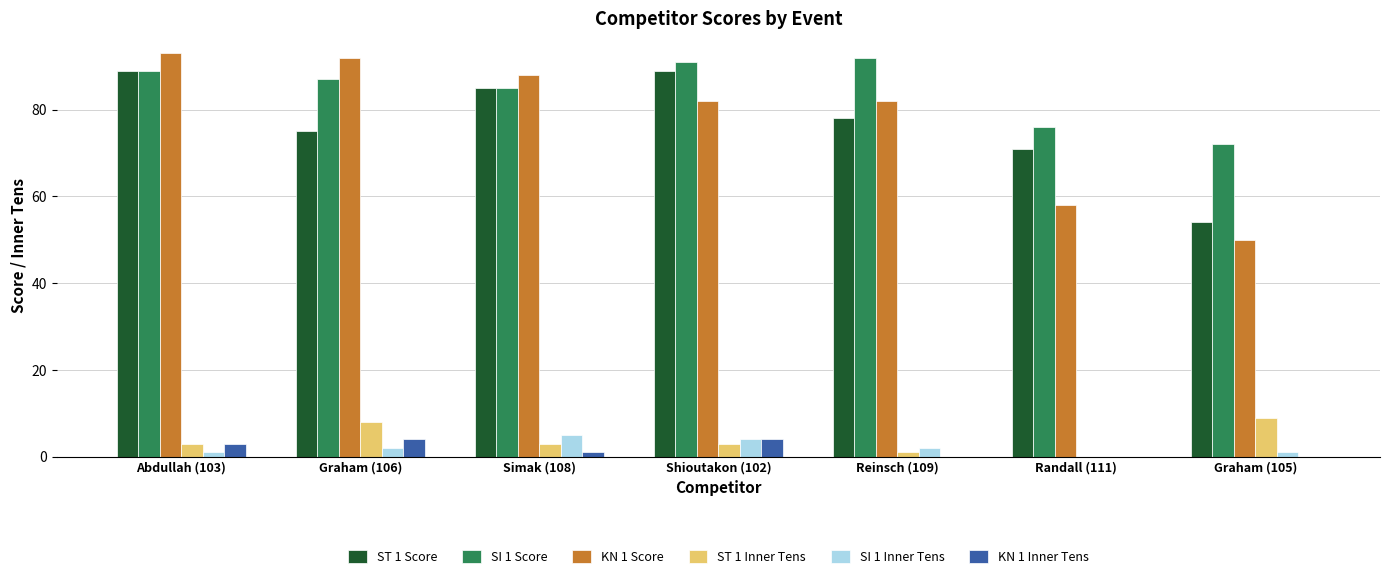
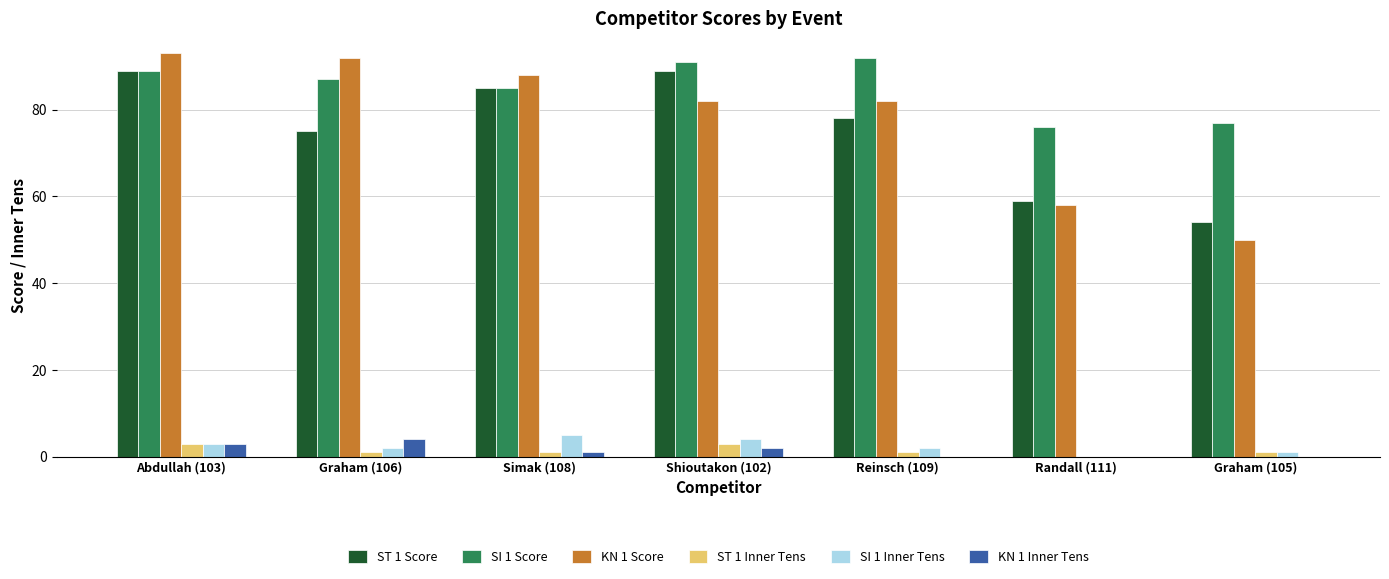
  {
    "ST 1 Score": {
      "Abdullah (103)": 89,
      "Graham (106)": 75,
      "Simak (108)": 85,
      "Shioutakon (102)": 89,
      "Reinsch (109)": 78,
-     "Randall (111)": 71,
+     "Randall (111)": 59,
      "Graham (105)": 54
    },
    "SI 1 Score": {
      "Abdullah (103)": 89,
      "Graham (106)": 87,
      "Simak (108)": 85,
      "Shioutakon (102)": 91,
      "Reinsch (109)": 92,
      "Randall (111)": 76,
-     "Graham (105)": 72
+     "Graham (105)": 77
    },
    "KN 1 Score": {
      "Abdullah (103)": 93,
      "Graham (106)": 92,
      "Simak (108)": 88,
      "Shioutakon (102)": 82,
      "Reinsch (109)": 82,
      "Randall (111)": 58,
      "Graham (105)": 50
    },
    "ST 1 Inner Tens": {
      "Abdullah (103)": 3,
-     "Graham (106)": 8,
-     "Simak (108)": 3,
+     "Graham (106)": 1,
+     "Simak (108)": 1,
      "Shioutakon (102)": 3,
      "Reinsch (109)": 1,
      "Randall (111)": 0,
-     "Graham (105)": 9
+     "Graham (105)": 1
    },
    "SI 1 Inner Tens": {
-     "Abdullah (103)": 1,
+     "Abdullah (103)": 3,
      "Graham (106)": 2,
      "Simak (108)": 5,
      "Shioutakon (102)": 4,
      "Reinsch (109)": 2,
      "Randall (111)": 0,
      "Graham (105)": 1
    },
    "KN 1 Inner Tens": {
      "Abdullah (103)": 3,
      "Graham (106)": 4,
      "Simak (108)": 1,
-     "Shioutakon (102)": 4,
+     "Shioutakon (102)": 2,
      "Reinsch (109)": 0,
      "Randall (111)": 0,
      "Graham (105)": 0
    }
  }
